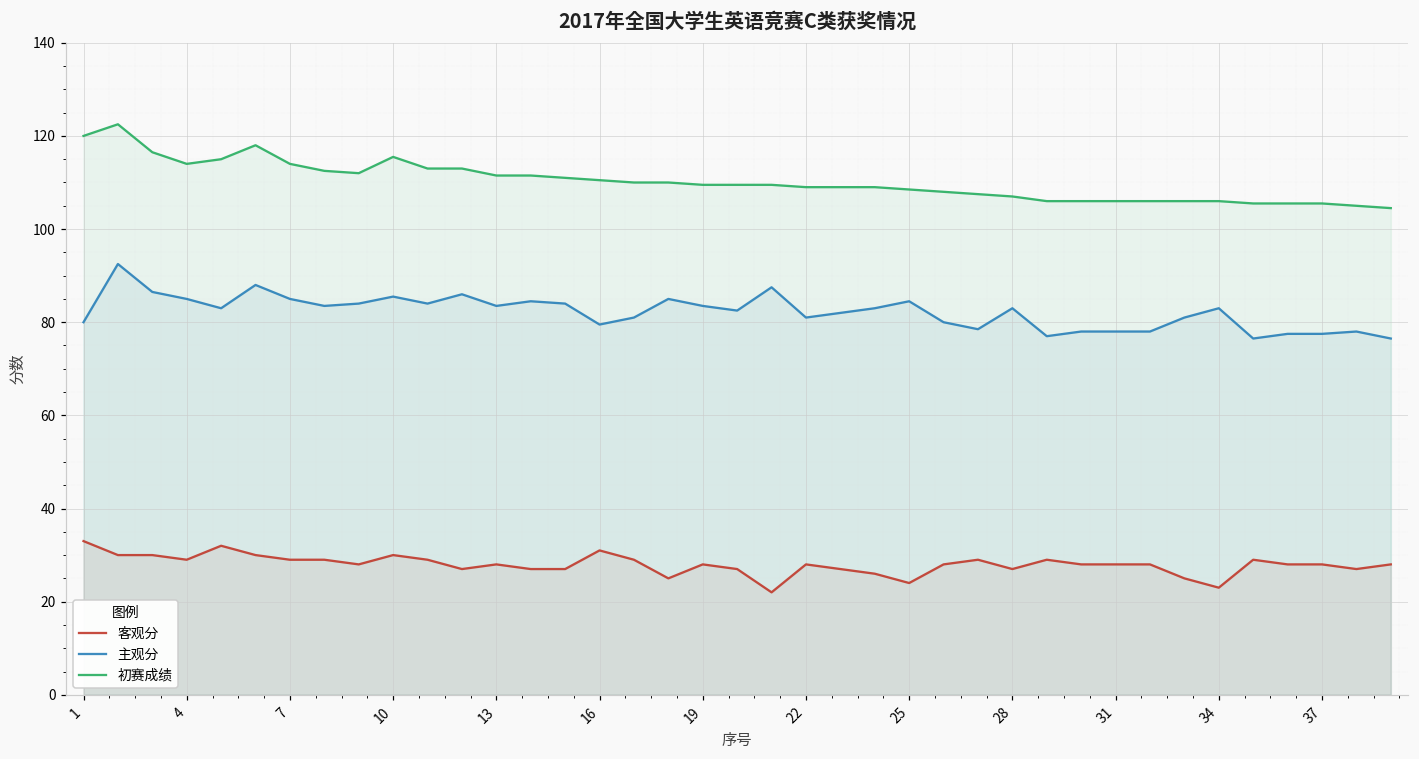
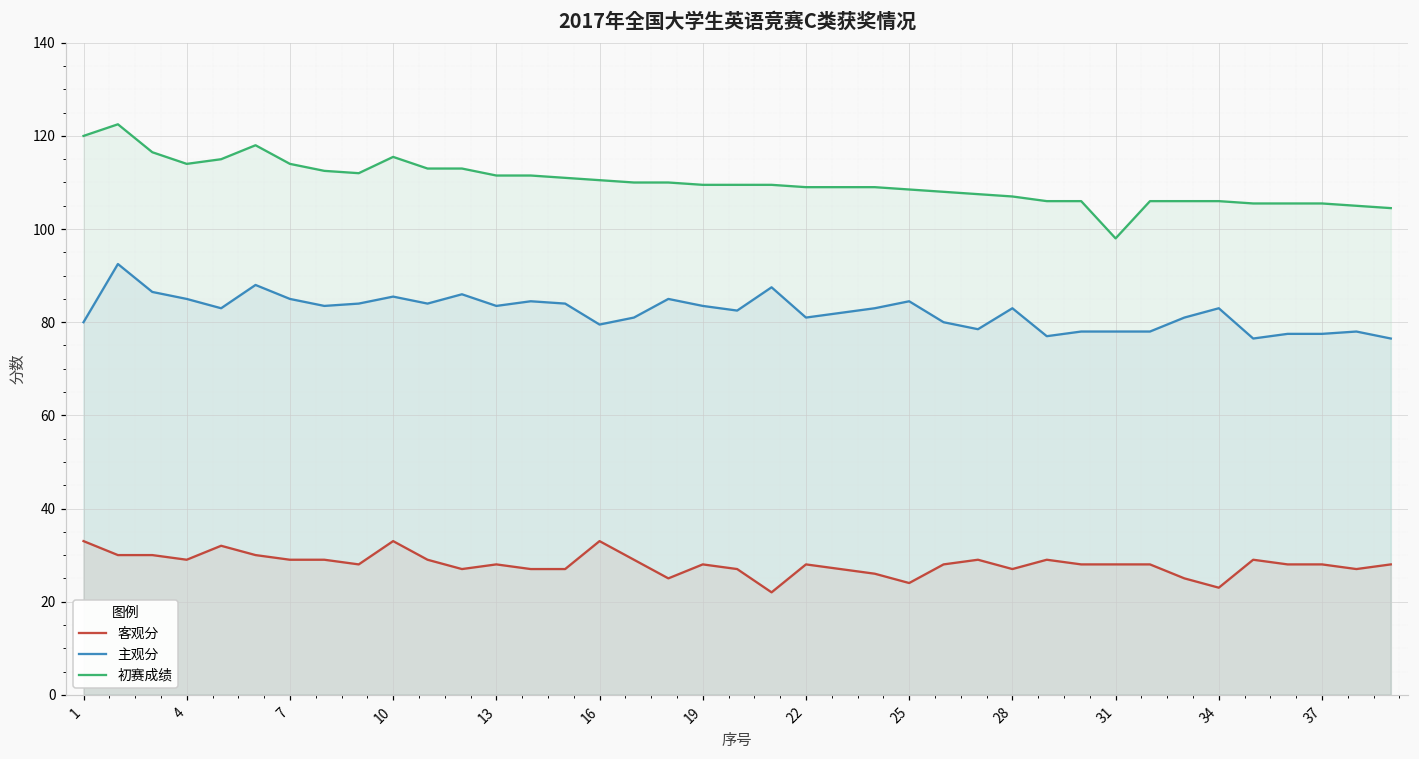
  {
    "客观分": {
      "1": 33,
      "4": 29,
      "7": 29,
-     "10": 30,
+     "10": 33,
      "13": 28,
-     "16": 31,
+     "16": 33,
      "19": 28,
      "22": 28,
      "25": 24,
      "28": 27,
      "31": 28,
      "34": 23,
      "37": 28
    },
    "主观分": {
      "1": 80,
      "4": 85,
      "7": 85,
      "10": 86,
      "13": 84,
      "16": 80,
      "19": 84,
      "22": 81,
      "25": 85,
      "28": 83,
      "31": 78,
      "34": 83,
      "37": 78
    },
    "初赛成绩": {
      "1": 120,
      "4": 114,
      "7": 114,
      "10": 116,
      "13": 112,
      "16": 111,
      "19": 110,
      "22": 109,
      "25": 109,
      "28": 107,
-     "31": 106,
+     "31": 98,
      "34": 106,
      "37": 106
    }
  }
